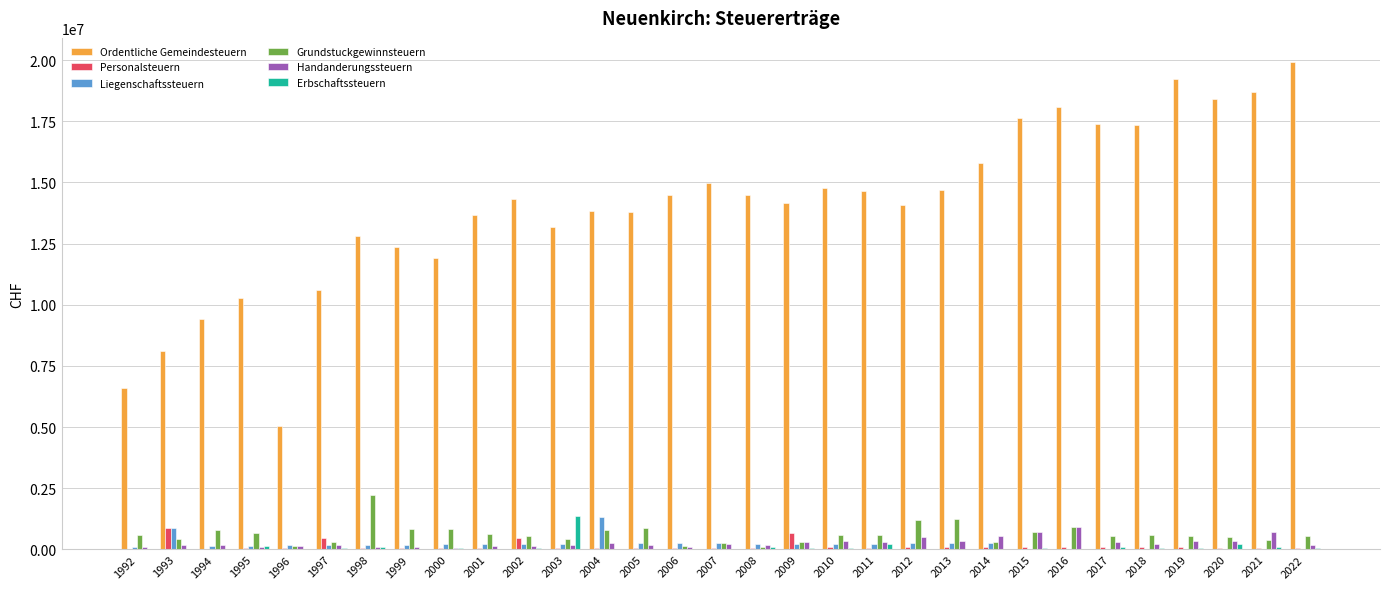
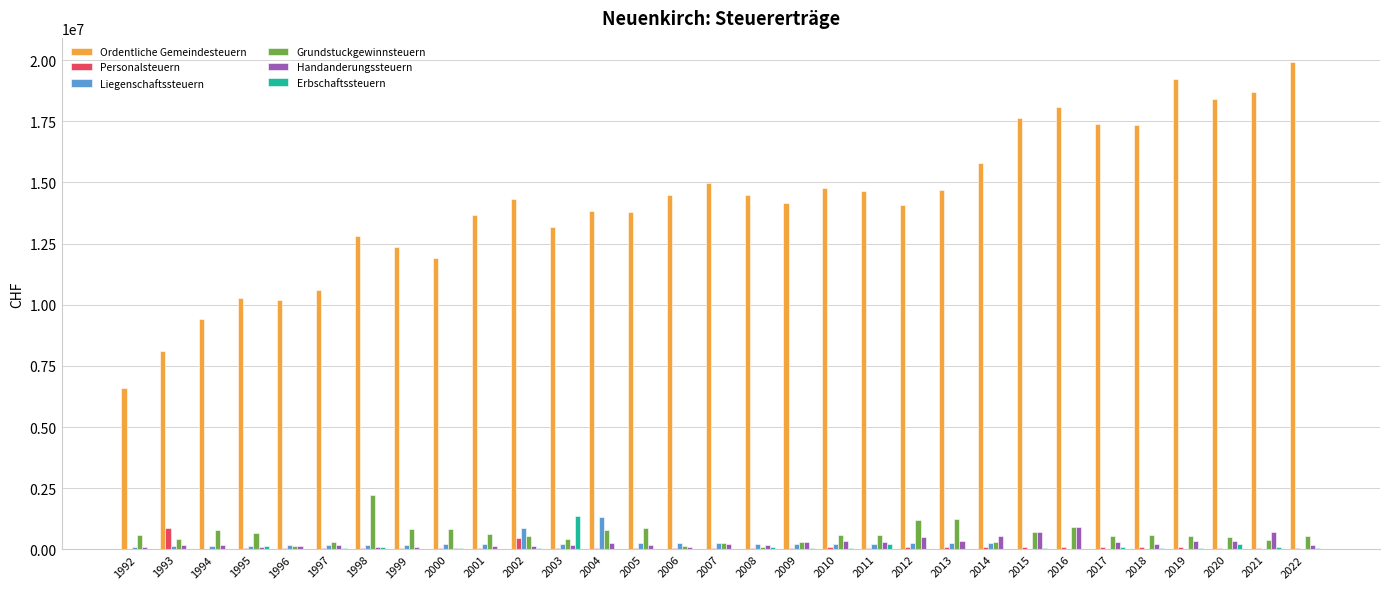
  {
    "Ordentliche Gemeindesteuern": {
      "1992": 6600000,
      "1993": 8100000,
      "1994": 9400000,
      "1995": 10300000,
-     "1996": 5000000,
+     "1996": 10200000,
      "1997": 10600000,
      "1998": 12800000,
      "1999": 12400000,
      "2000": 11900000,
      "2001": 13700000,
      "2002": 14300000,
      "2003": 13200000,
      "2004": 13800000,
      "2005": 13800000,
      "2006": 14500000,
      "2007": 15000000,
      "2008": 14500000,
      "2009": 14200000,
      "2010": 14800000,
      "2011": 14700000,
      "2012": 14100000,
      "2013": 14700000,
      "2014": 15800000,
      "2015": 17700000,
      "2016": 18100000,
      "2017": 17400000,
      "2018": 17300000,
      "2019": 19200000,
      "2020": 18400000,
      "2021": 18700000,
      "2022": 19900000
    },
    "Personalsteuern": {
      "1993": 900000,
-     "1997": 500000,
+     "1997": 0,
      "2002": 500000,
-     "2009": 700000
+     "2009": 100000
    },
    "Liegenschaftssteuern": {
      "1992": 100000,
-     "1993": 900000,
+     "1993": 100000,
      "1994": 100000,
      "1995": 100000,
      "1996": 200000,
      "1997": 200000,
      "1998": 200000,
      "1999": 200000,
      "2000": 200000,
      "2001": 200000,
-     "2002": 200000,
+     "2002": 900000,
      "2003": 200000,
      "2004": 1300000,
      "2005": 300000,
      "2006": 300000,
      "2007": 300000,
      "2008": 200000,
      "2009": 200000,
      "2010": 200000,
      "2011": 200000,
      "2012": 200000,
      "2013": 300000,
      "2014": 300000,
      "2015": 0,
      "2016": 0,
      "2017": 0,
      "2018": 0,
      "2019": 0,
      "2020": 0,
      "2021": 0,
      "2022": 0
    },
    "Grundstuckgewinnsteuern": {
      "1992": 600000,
      "1993": 400000,
      "1994": 800000,
      "1995": 700000,
      "1996": 100000,
      "1997": 300000,
      "1998": 2200000,
      "1999": 800000,
      "2000": 800000,
      "2001": 600000,
      "2002": 600000,
      "2003": 400000,
      "2004": 800000,
      "2005": 900000,
      "2006": 100000,
      "2007": 300000,
      "2009": 300000,
      "2010": 600000,
      "2011": 600000,
      "2012": 1200000,
      "2013": 1300000,
      "2014": 300000,
      "2015": 700000,
      "2016": 900000,
      "2017": 500000,
      "2018": 600000,
      "2019": 600000,
      "2020": 500000,
      "2021": 400000,
      "2022": 500000
    },
    "Handanderungssteuern": {
      "1992": 100000,
      "1993": 200000,
      "1994": 200000,
      "1996": 200000,
      "1997": 200000,
      "1998": 100000,
      "1999": 100000,
      "2001": 100000,
      "2002": 100000,
      "2003": 200000,
      "2004": 300000,
      "2005": 200000,
      "2006": 100000,
      "2007": 200000,
      "2008": 200000,
      "2009": 300000,
      "2010": 300000,
      "2011": 300000,
      "2012": 500000,
      "2013": 300000,
      "2014": 500000,
      "2015": 700000,
      "2016": 900000,
      "2017": 300000,
      "2018": 200000,
      "2019": 300000,
      "2020": 400000,
      "2021": 700000,
      "2022": 200000
    },
    "Erbschaftssteuern": {
      "1995": 100000,
      "1998": 100000,
      "2003": 1400000,
      "2008": 100000,
      "2011": 200000,
      "2020": 200000,
      "2021": 100000
    }
  }
